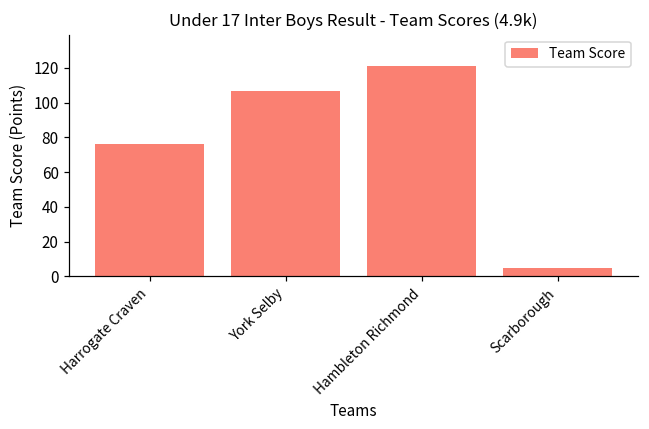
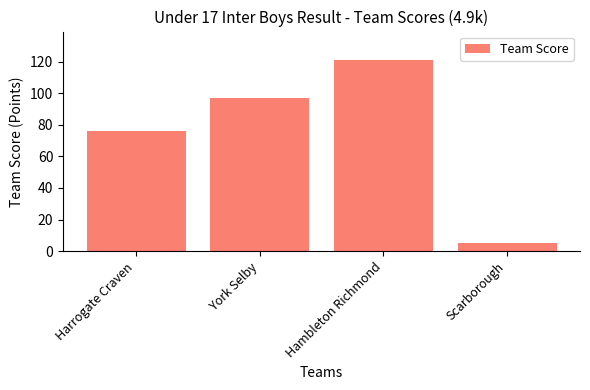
  {
    "Harrogate Craven": 76,
-   "York Selby": 107,
+   "York Selby": 97,
    "Hambleton Richmond": 121,
    "Scarborough": 5
  }
